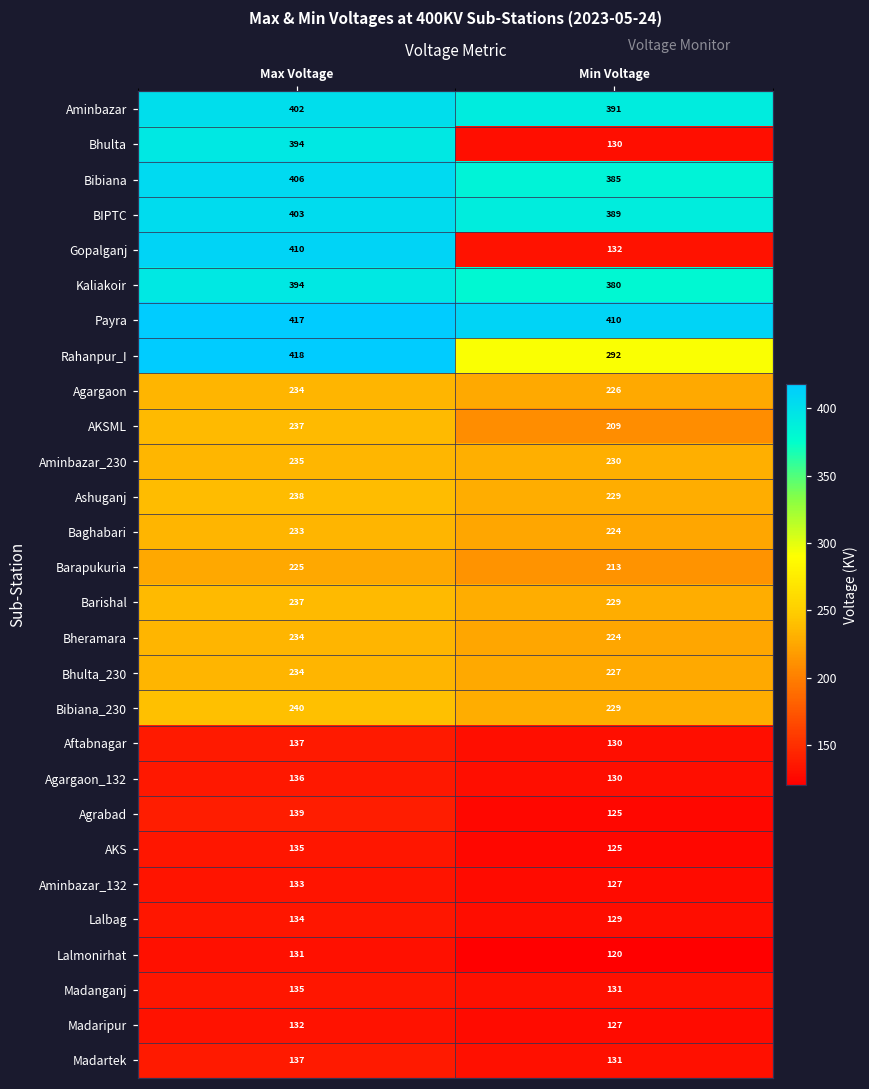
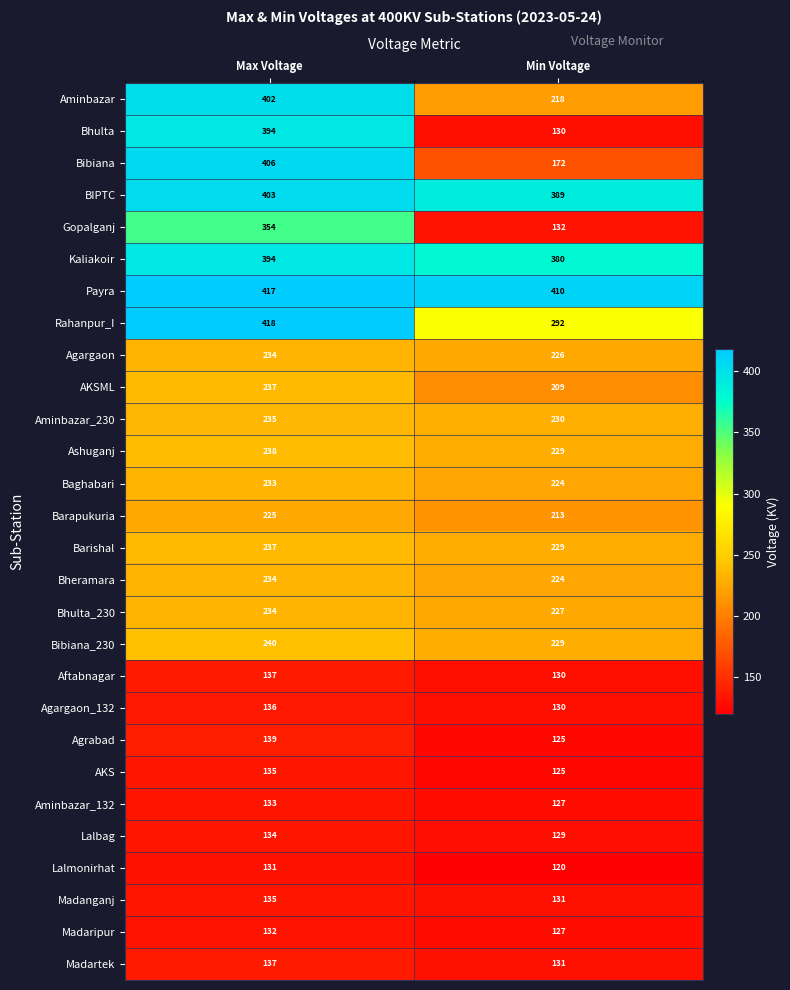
  {
    "Aminbazar": {
      "Max Voltage": 402,
-     "Min Voltage": 391
+     "Min Voltage": 218
    },
    "Bhulta": {
      "Max Voltage": 394,
      "Min Voltage": 130
    },
    "Bibiana": {
      "Max Voltage": 406,
-     "Min Voltage": 385
+     "Min Voltage": 172
    },
    "BIPTC": {
      "Max Voltage": 403,
      "Min Voltage": 389
    },
    "Gopalganj": {
-     "Max Voltage": 410,
+     "Max Voltage": 354,
      "Min Voltage": 132
    },
    "Kaliakoir": {
      "Max Voltage": 394,
      "Min Voltage": 380
    },
    "Payra": {
      "Max Voltage": 417,
      "Min Voltage": 410
    },
    "Rahanpur_I": {
      "Max Voltage": 418,
      "Min Voltage": 292
    },
    "Agargaon": {
      "Max Voltage": 234,
      "Min Voltage": 226
    },
    "AKSML": {
      "Max Voltage": 237,
      "Min Voltage": 209
    },
    "Aminbazar_230": {
      "Max Voltage": 235,
      "Min Voltage": 230
    },
    "Ashuganj": {
      "Max Voltage": 238,
      "Min Voltage": 229
    },
    "Baghabari": {
      "Max Voltage": 233,
      "Min Voltage": 224
    },
    "Barapukuria": {
      "Max Voltage": 225,
      "Min Voltage": 213
    },
    "Barishal": {
      "Max Voltage": 237,
      "Min Voltage": 229
    },
    "Bheramara": {
      "Max Voltage": 234,
      "Min Voltage": 224
    },
    "Bhulta_230": {
      "Max Voltage": 234,
      "Min Voltage": 227
    },
    "Bibiana_230": {
      "Max Voltage": 240,
      "Min Voltage": 229
    },
    "Aftabnagar": {
      "Max Voltage": 137,
      "Min Voltage": 130
    },
    "Agargaon_132": {
      "Max Voltage": 136,
      "Min Voltage": 130
    },
    "Agrabad": {
      "Max Voltage": 139,
      "Min Voltage": 125
    },
    "AKS": {
      "Max Voltage": 135,
      "Min Voltage": 125
    },
    "Aminbazar_132": {
      "Max Voltage": 133,
      "Min Voltage": 127
    },
    "Lalbag": {
      "Max Voltage": 134,
      "Min Voltage": 129
    },
    "Lalmonirhat": {
      "Max Voltage": 131,
      "Min Voltage": 120
    },
    "Madanganj": {
      "Max Voltage": 135,
      "Min Voltage": 131
    },
    "Madaripur": {
      "Max Voltage": 132,
      "Min Voltage": 127
    },
    "Madartek": {
      "Max Voltage": 137,
      "Min Voltage": 131
    }
  }
